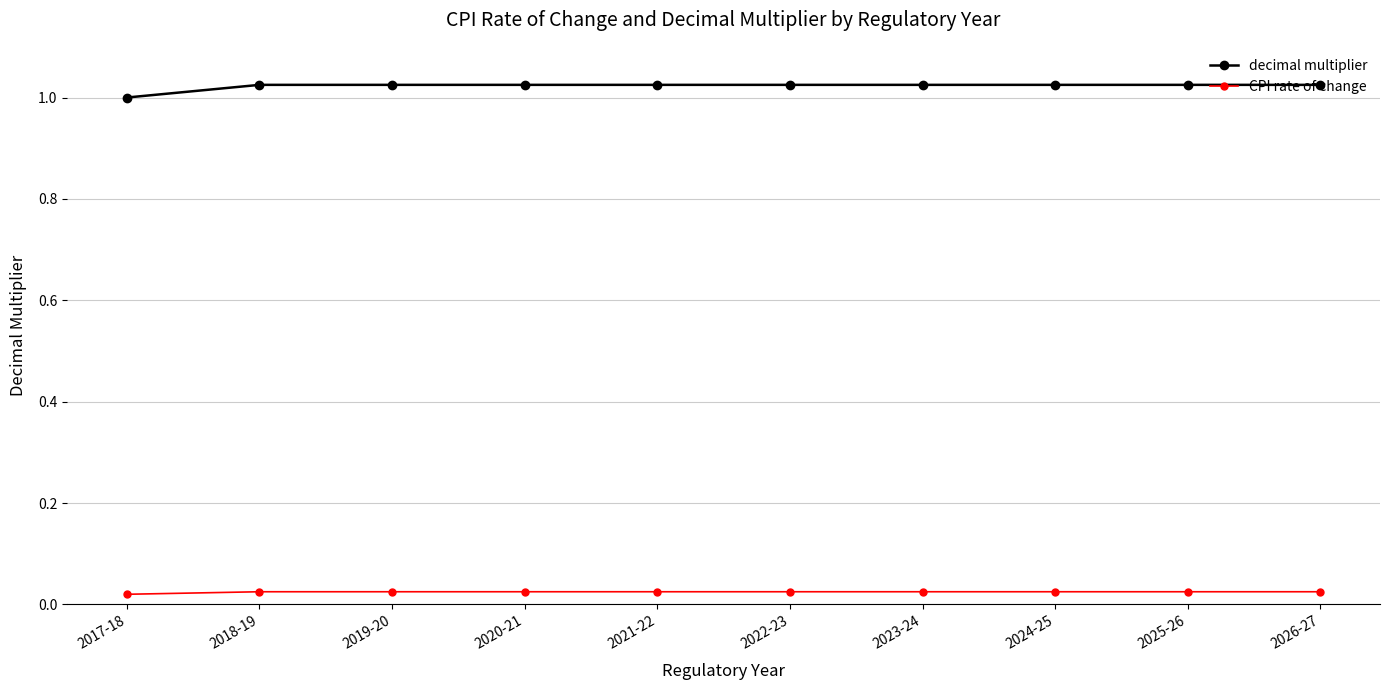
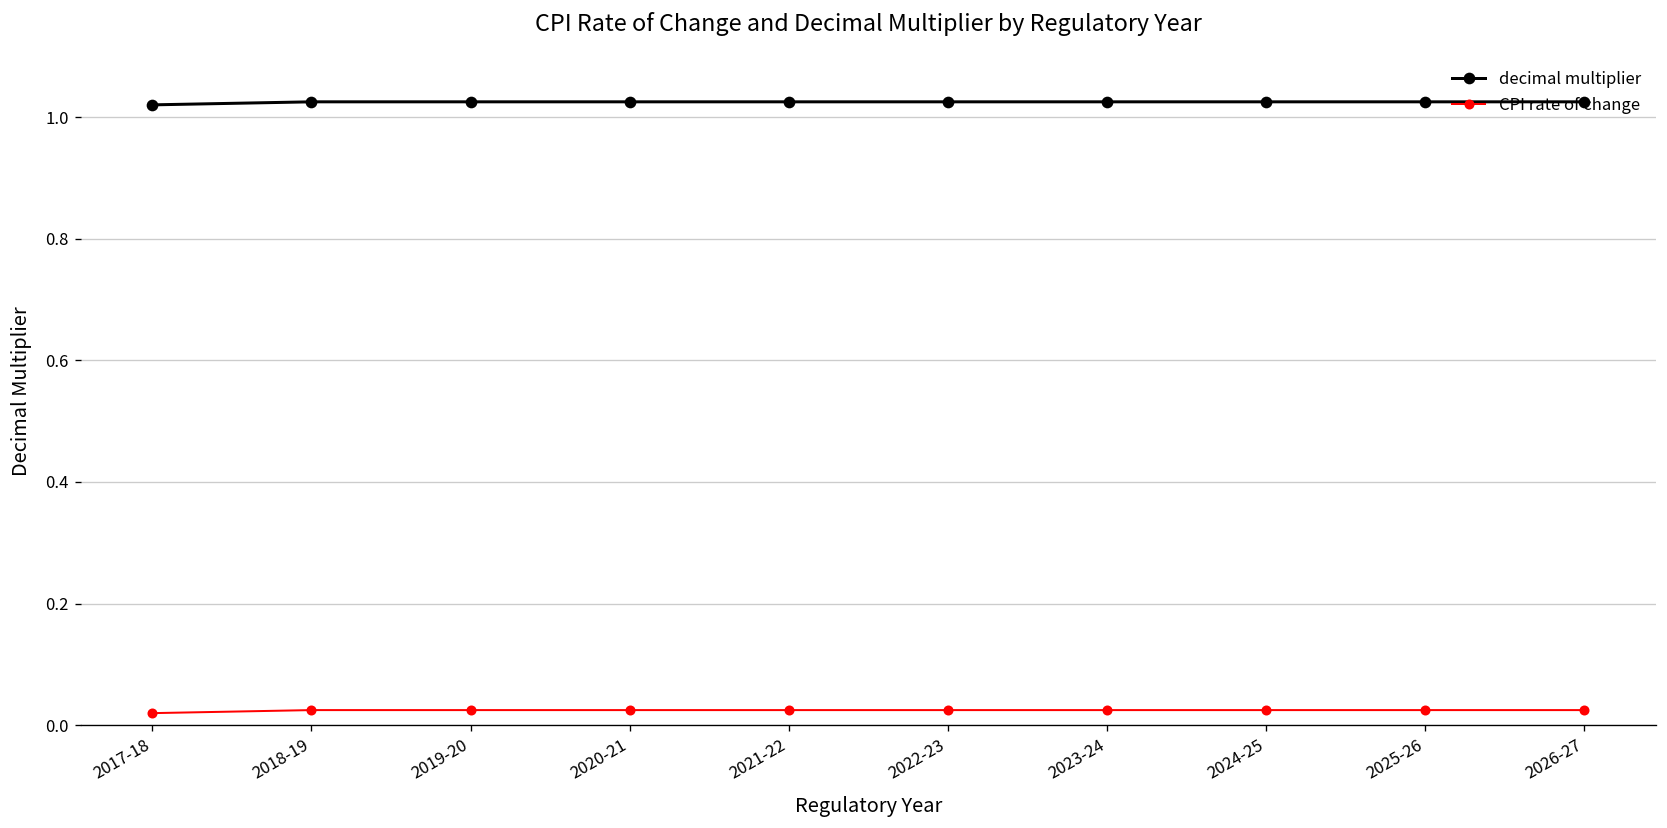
  {
    "decimal multiplier": {
-     "2017-18": 1.00,
+     "2017-18": 1.02,
      "2018-19": 1.03,
      "2019-20": 1.03,
      "2020-21": 1.03,
      "2021-22": 1.03,
      "2022-23": 1.03,
      "2023-24": 1.03,
      "2024-25": 1.03,
      "2025-26": 1.03,
      "2026-27": 1.03
    },
    "CPI rate of change": {
      "2017-18": 0.02,
      "2018-19": 0.03,
      "2019-20": 0.03,
      "2020-21": 0.03,
      "2021-22": 0.03,
      "2022-23": 0.03,
      "2023-24": 0.03,
      "2024-25": 0.03,
      "2025-26": 0.03,
      "2026-27": 0.03
    }
  }
